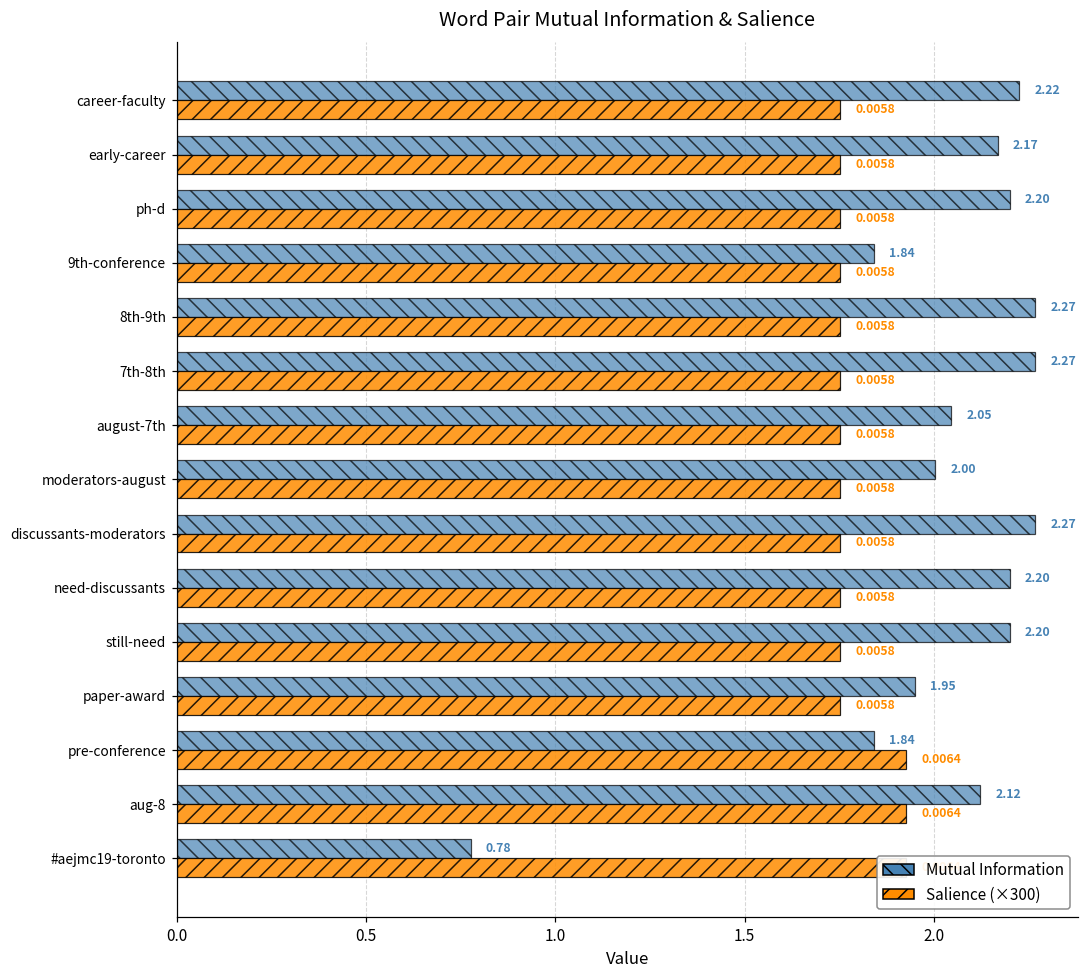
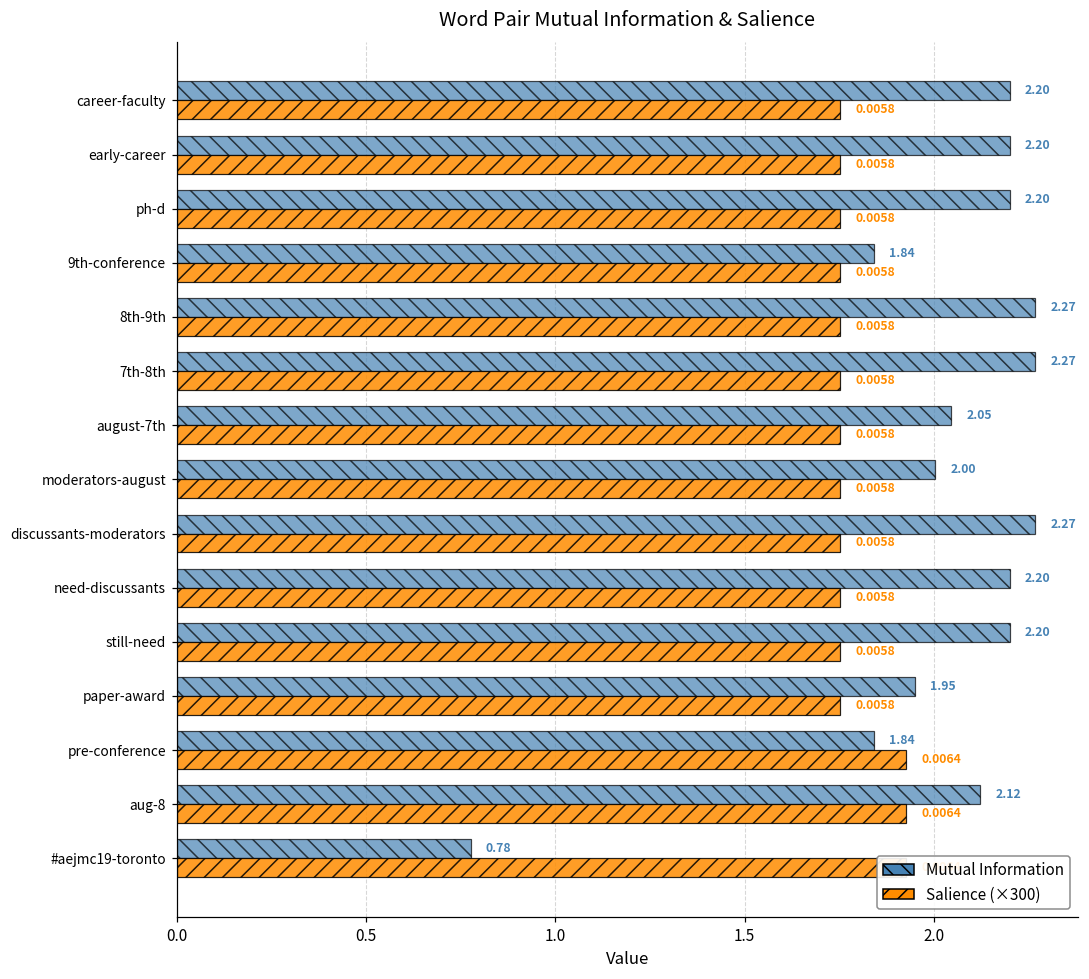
  {
    "Mutual Information": {
-     "career-faculty": 2.22,
-     "early-career": 2.17,
+     "career-faculty": 2.20,
+     "early-career": 2.20,
      "ph-d": 2.20,
      "9th-conference": 1.84,
      "8th-9th": 2.27,
      "7th-8th": 2.27,
      "august-7th": 2.05,
      "moderators-august": 2.00,
      "discussants-moderators": 2.27,
      "need-discussants": 2.20,
      "still-need": 2.20,
      "paper-award": 1.95,
      "pre-conference": 1.84,
      "aug-8": 2.12,
      "#aejmc19-toronto": 0.78
    },
    "Salience (×300)": {
      "9th-conference": 1.75
    }
  }
